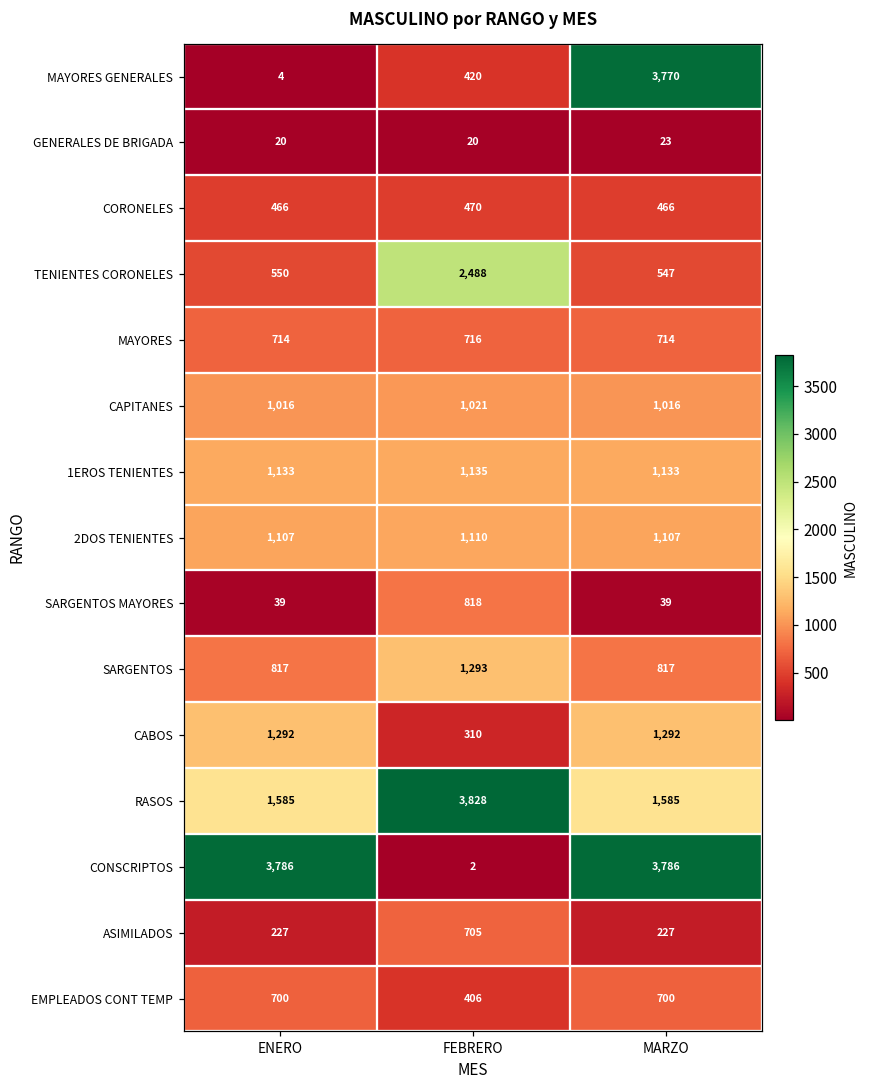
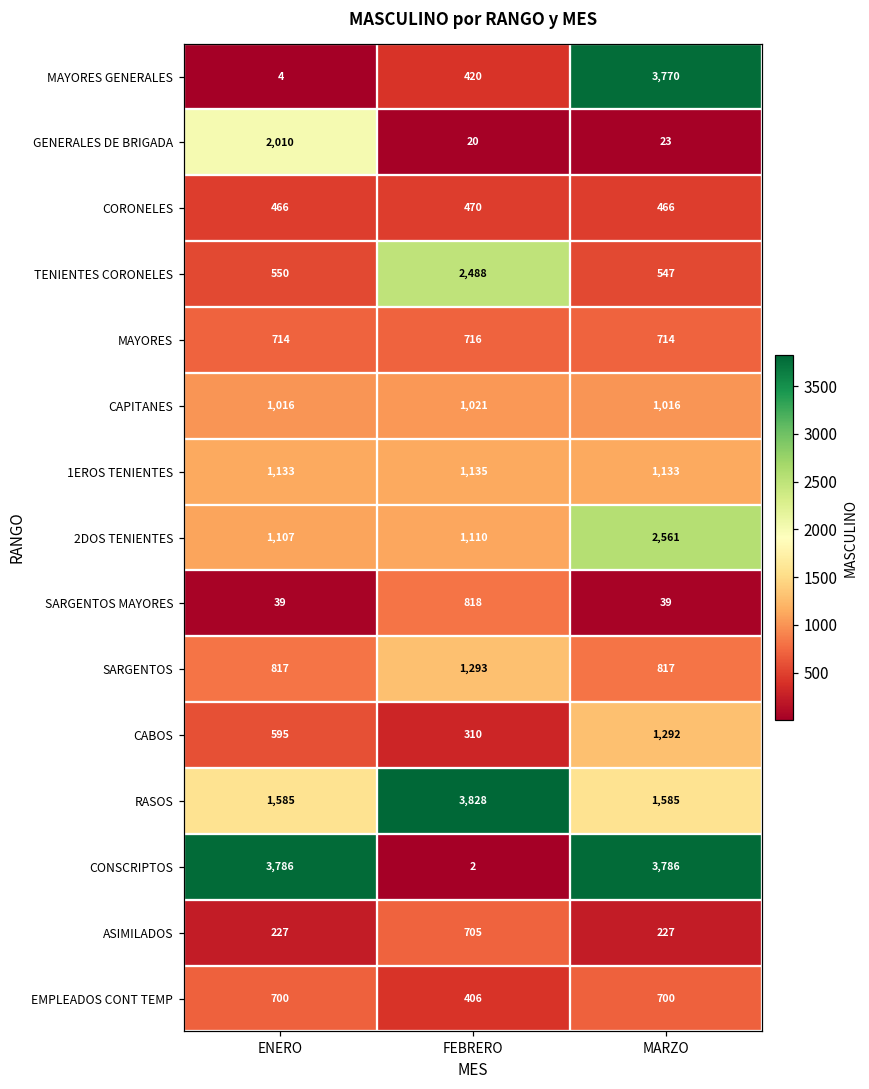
  {
    "MAYORES GENERALES": {
      "ENERO": "4",
      "FEBRERO": "420",
      "MARZO": "3,770"
    },
    "GENERALES DE BRIGADA": {
-     "ENERO": "20",
+     "ENERO": "2,010",
      "FEBRERO": "20",
      "MARZO": "23"
    },
    "CORONELES": {
      "ENERO": "466",
      "FEBRERO": "470",
      "MARZO": "466"
    },
    "TENIENTES CORONELES": {
      "ENERO": "550",
      "FEBRERO": "2,488",
      "MARZO": "547"
    },
    "MAYORES": {
      "ENERO": "714",
      "FEBRERO": "716",
      "MARZO": "714"
    },
    "CAPITANES": {
      "ENERO": "1,016",
      "FEBRERO": "1,021",
      "MARZO": "1,016"
    },
    "1EROS TENIENTES": {
      "ENERO": "1,133",
      "FEBRERO": "1,135",
      "MARZO": "1,133"
    },
    "2DOS TENIENTES": {
      "ENERO": "1,107",
      "FEBRERO": "1,110",
-     "MARZO": "1,107"
+     "MARZO": "2,561"
    },
    "SARGENTOS MAYORES": {
      "ENERO": "39",
      "FEBRERO": "818",
      "MARZO": "39"
    },
    "SARGENTOS": {
      "ENERO": "817",
      "FEBRERO": "1,293",
      "MARZO": "817"
    },
    "CABOS": {
-     "ENERO": "1,292",
+     "ENERO": "595",
      "FEBRERO": "310",
      "MARZO": "1,292"
    },
    "RASOS": {
      "ENERO": "1,585",
      "FEBRERO": "3,828",
      "MARZO": "1,585"
    },
    "CONSCRIPTOS": {
      "ENERO": "3,786",
      "FEBRERO": "2",
      "MARZO": "3,786"
    },
    "ASIMILADOS": {
      "ENERO": "227",
      "FEBRERO": "705",
      "MARZO": "227"
    },
    "EMPLEADOS CONT TEMP": {
      "ENERO": "700",
      "FEBRERO": "406",
      "MARZO": "700"
    }
  }
